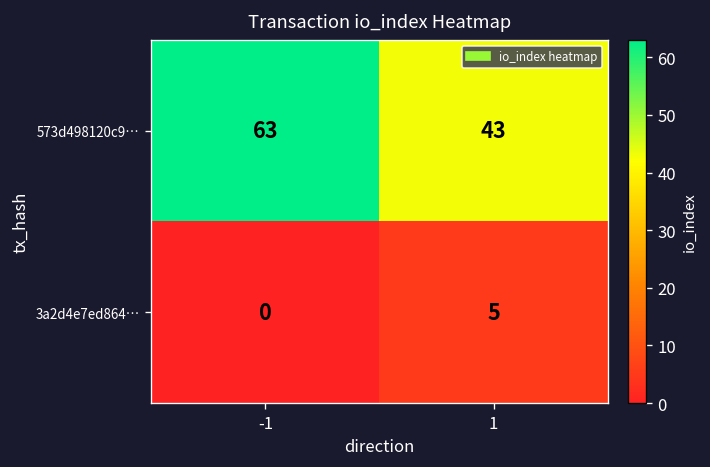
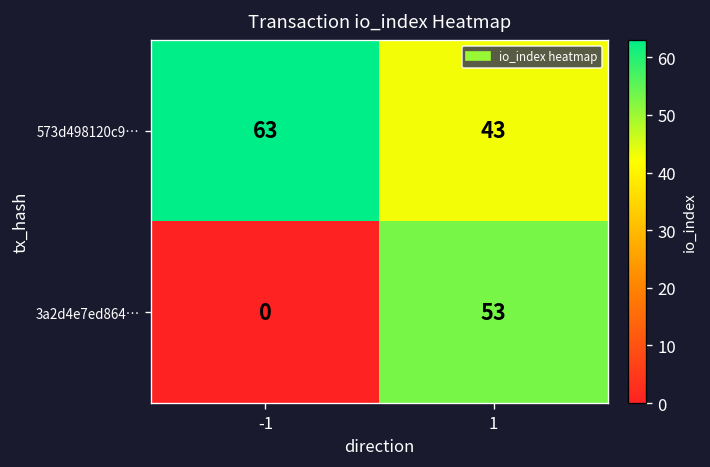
  {
    "573d498120c9…": {
      "-1": 63,
      "1": 43
    },
    "3a2d4e7ed864…": {
      "-1": 0,
-     "1": 5
+     "1": 53
    }
  }
